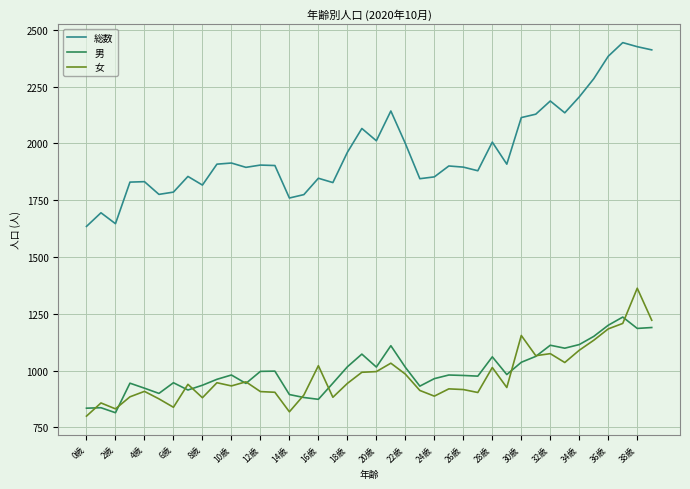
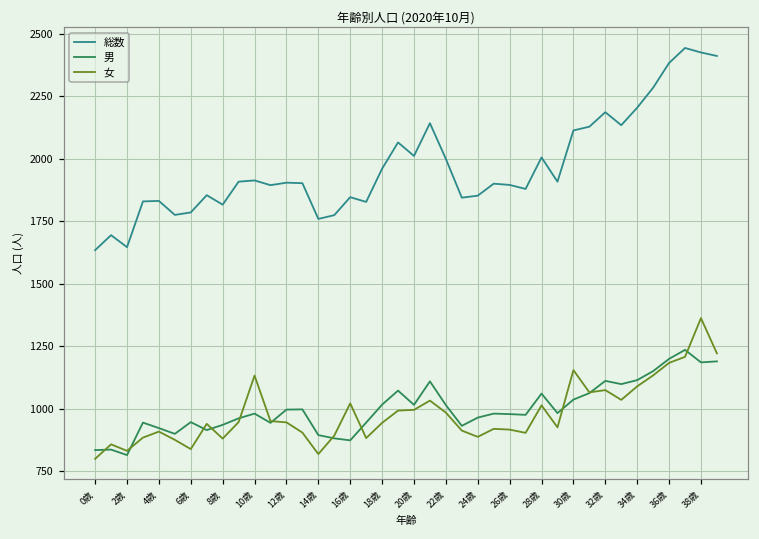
  {
    "女": {
      "0歳": 800,
      "2歳": 830,
      "4歳": 910,
      "6歳": 840,
      "8歳": 880,
-     "10歳": 930,
-     "12歳": 910,
+     "10歳": 1130,
+     "12歳": 950,
      "14歳": 820,
      "16歳": 1020,
      "18歳": 940,
      "20歳": 1000,
      "22歳": 990,
      "24歳": 890,
      "26歳": 920,
      "28歳": 1010,
      "30歳": 1160,
      "32歳": 1080,
      "34歳": 1090,
      "36歳": 1180,
      "38歳": 1360
    }
  }
